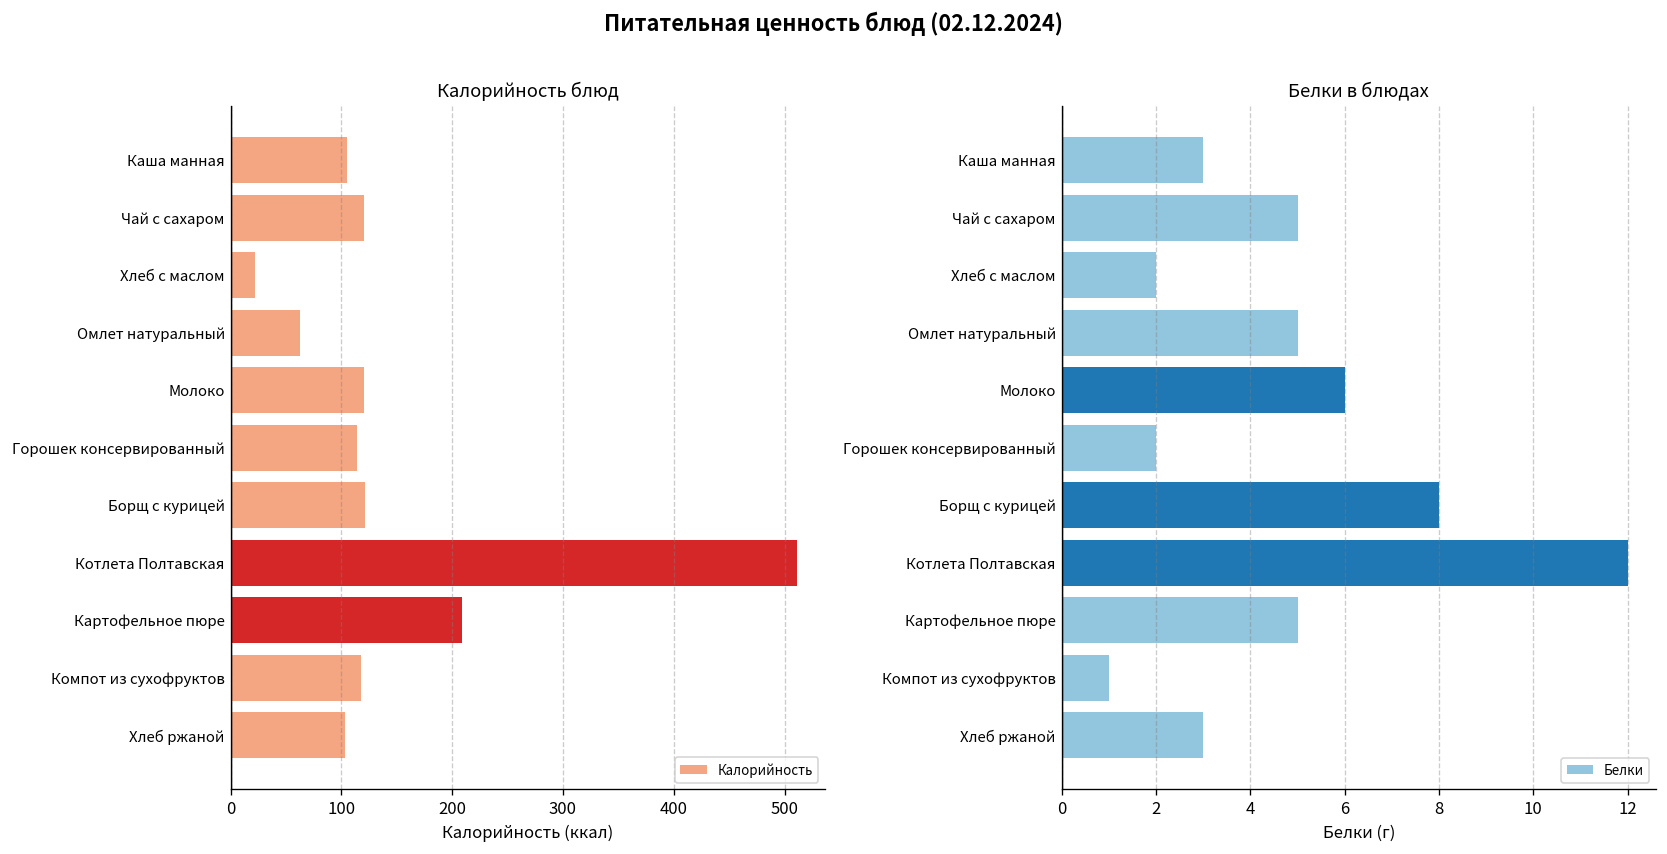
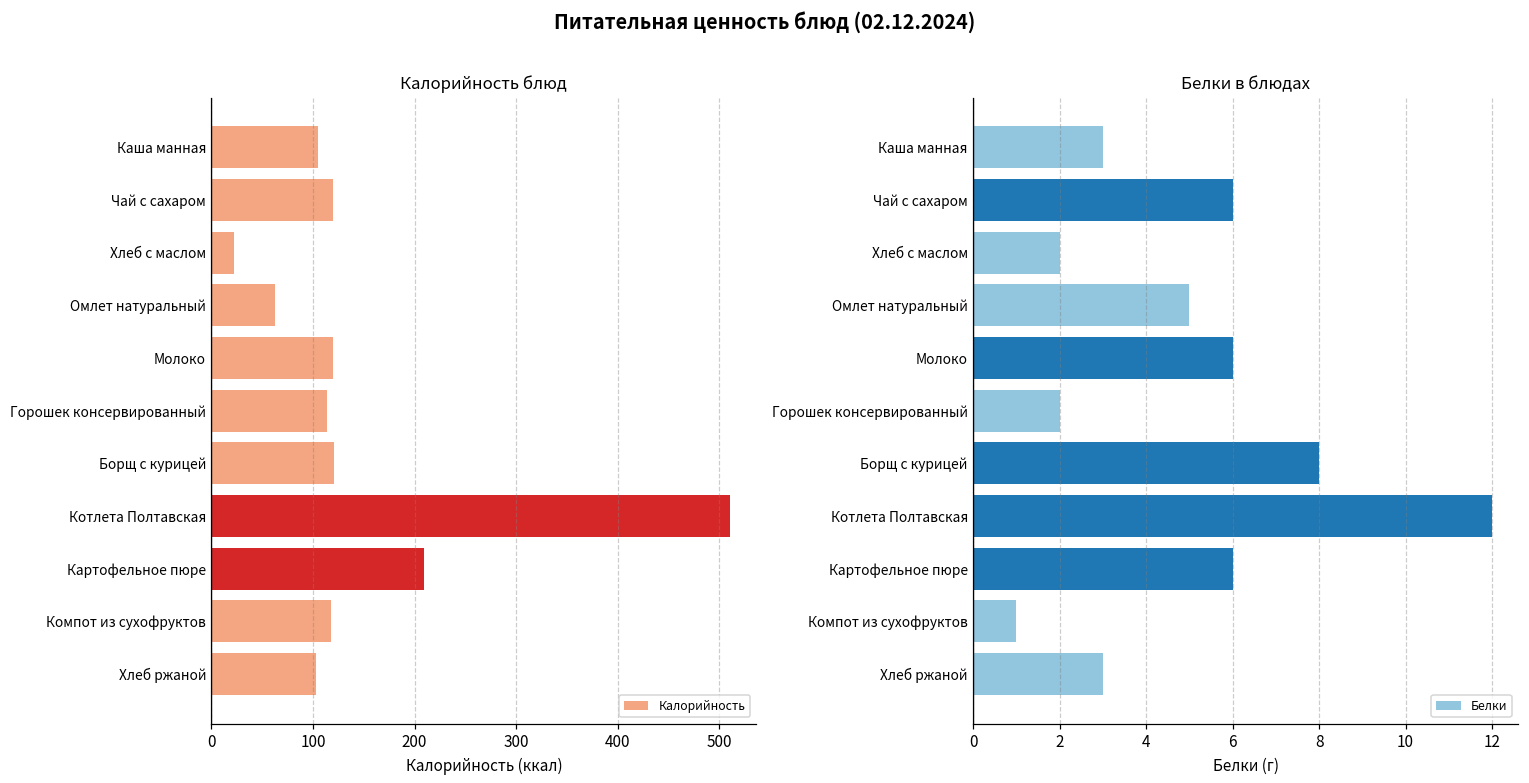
  {
    "Калорийность блюд": {
      "Каша манная": 110,
      "Чай с сахаром": 120,
      "Хлеб с маслом": 20,
      "Омлет натуральный": 60,
      "Молоко": 120,
      "Горошек консервированный": 110,
      "Борщ с курицей": 120,
      "Котлета Полтавская": 510,
      "Картофельное пюре": 210,
      "Компот из сухофруктов": 120,
      "Хлеб ржаной": 100
    },
    "Белки в блюдах": {
      "Каша манная": 3,
-     "Чай с сахаром": 5,
+     "Чай с сахаром": 6,
      "Хлеб с маслом": 2,
      "Омлет натуральный": 5,
      "Молоко": 6,
      "Горошек консервированный": 2,
      "Борщ с курицей": 8,
      "Котлета Полтавская": 12,
-     "Картофельное пюре": 5,
+     "Картофельное пюре": 6,
      "Компот из сухофруктов": 1,
      "Хлеб ржаной": 3
    }
  }
